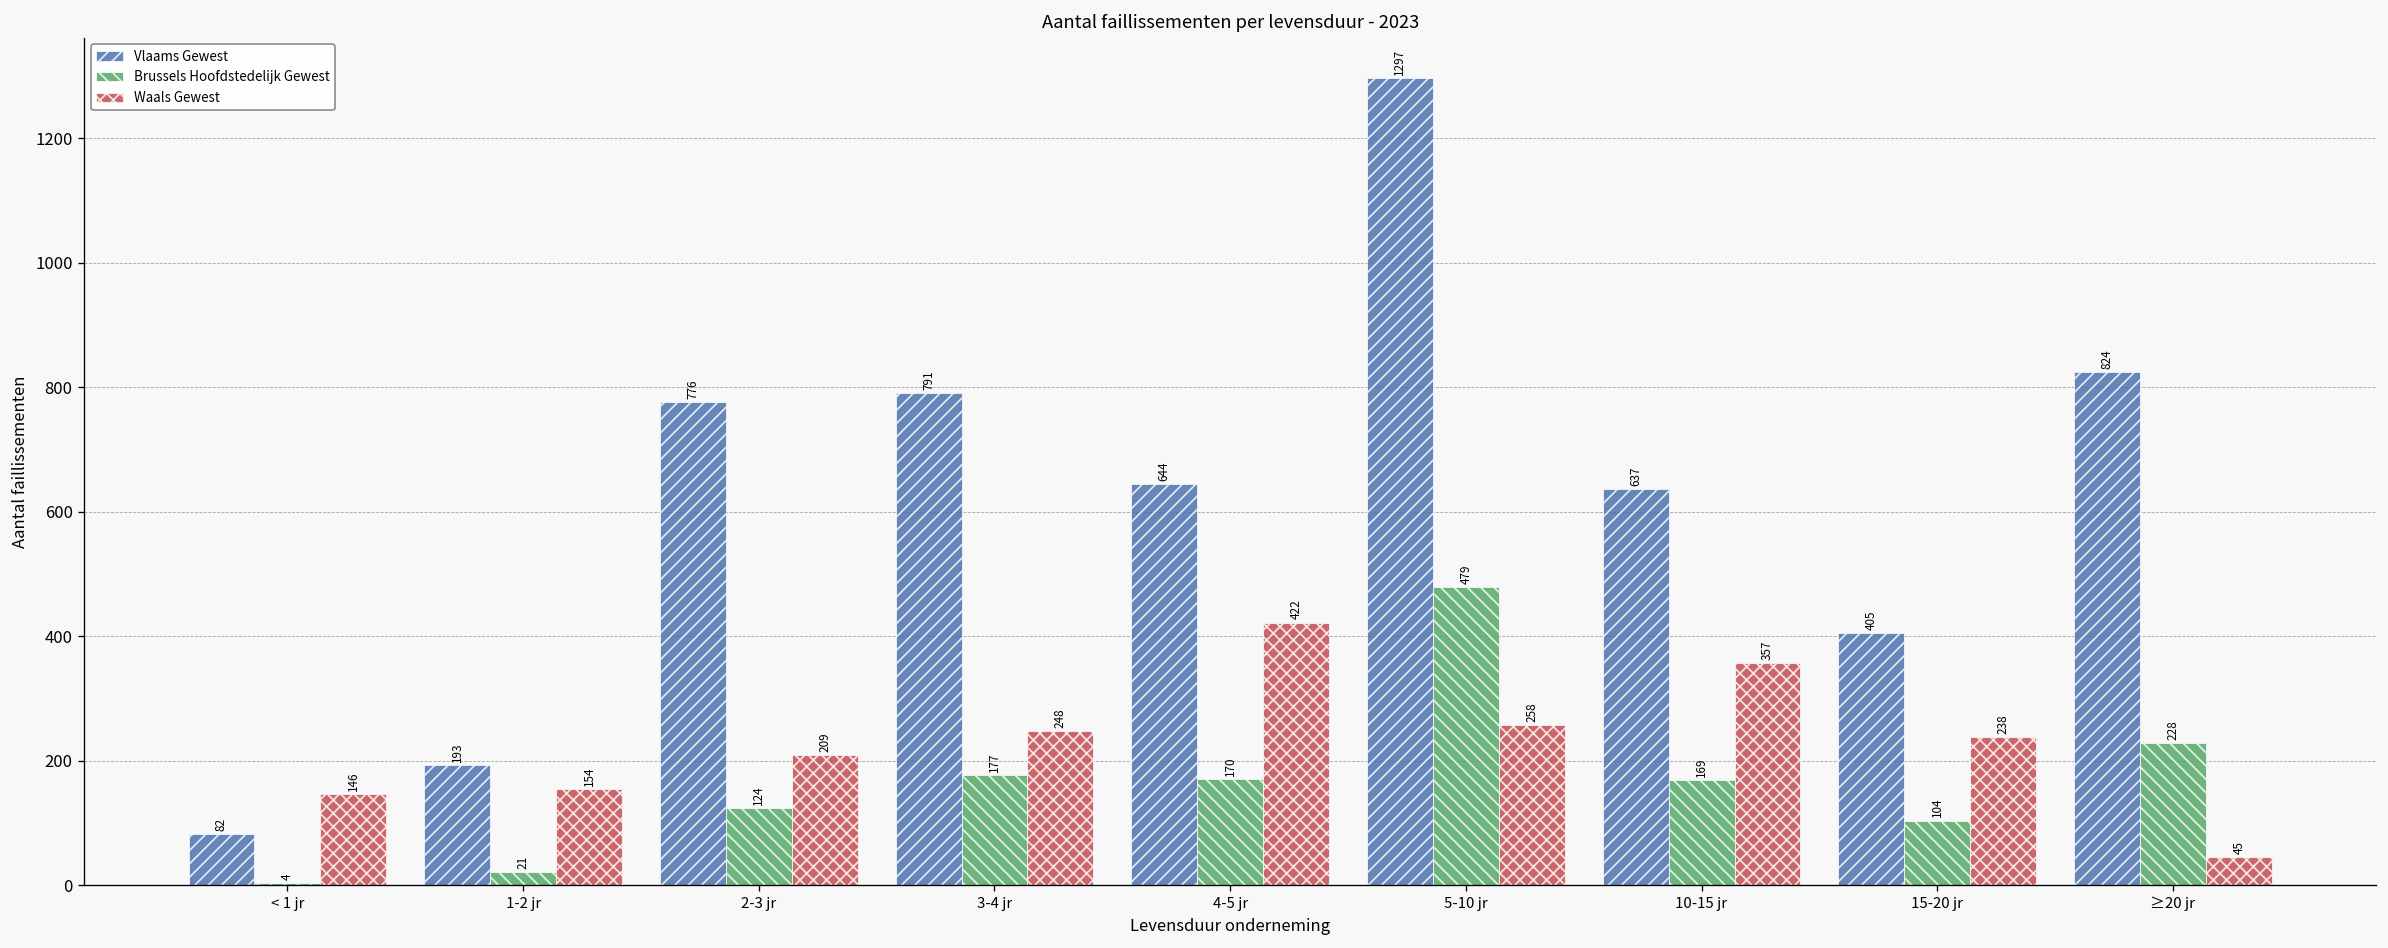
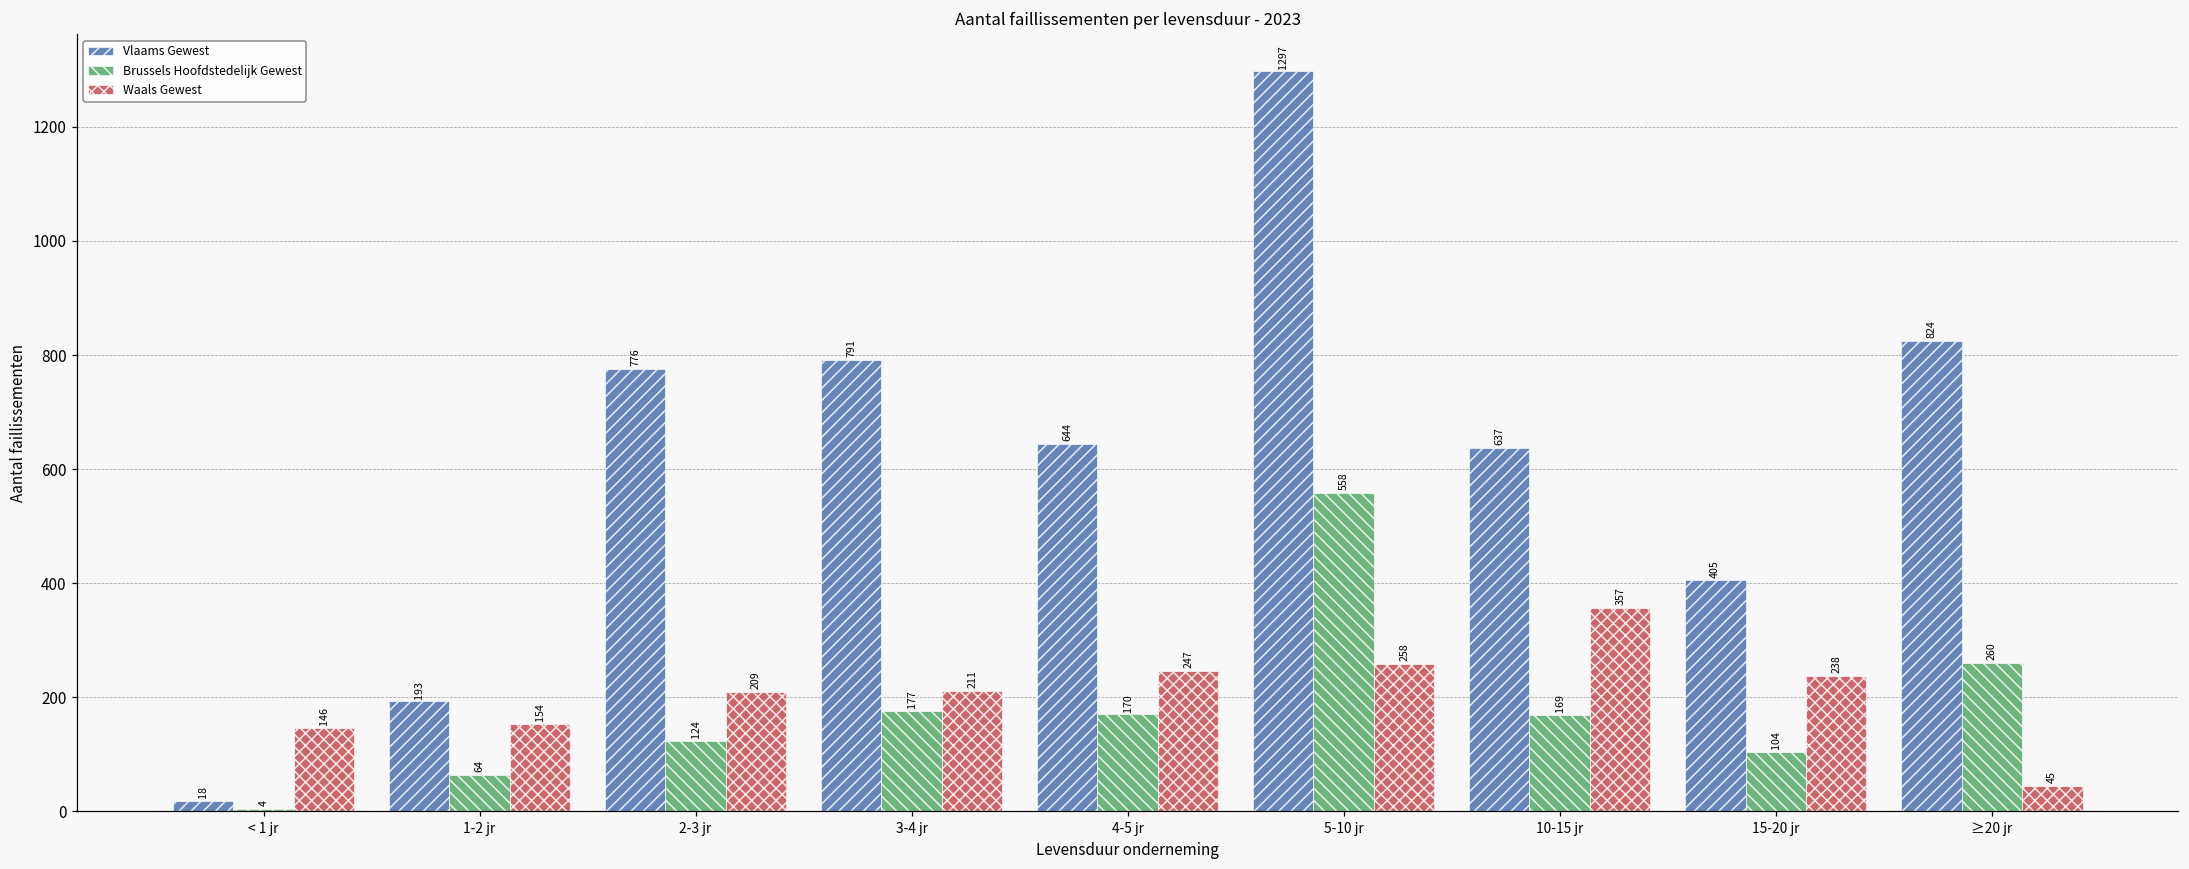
  {
    "Vlaams Gewest": {
-     "< 1 jr": 82,
+     "< 1 jr": 18,
      "1-2 jr": 193,
      "2-3 jr": 776,
      "3-4 jr": 791,
      "4-5 jr": 644,
      "5-10 jr": 1297,
      "10-15 jr": 637,
      "15-20 jr": 405,
      "≥20 jr": 824
    },
    "Brussels Hoofdstedelijk Gewest": {
      "< 1 jr": 4,
-     "1-2 jr": 21,
+     "1-2 jr": 64,
      "2-3 jr": 124,
      "3-4 jr": 177,
      "4-5 jr": 170,
-     "5-10 jr": 479,
+     "5-10 jr": 558,
      "10-15 jr": 169,
      "15-20 jr": 104,
-     "≥20 jr": 228
+     "≥20 jr": 260
    },
    "Waals Gewest": {
      "< 1 jr": 146,
      "1-2 jr": 154,
      "2-3 jr": 209,
-     "3-4 jr": 248,
-     "4-5 jr": 422,
+     "3-4 jr": 211,
+     "4-5 jr": 247,
      "5-10 jr": 258,
      "10-15 jr": 357,
      "15-20 jr": 238,
      "≥20 jr": 45
    }
  }
